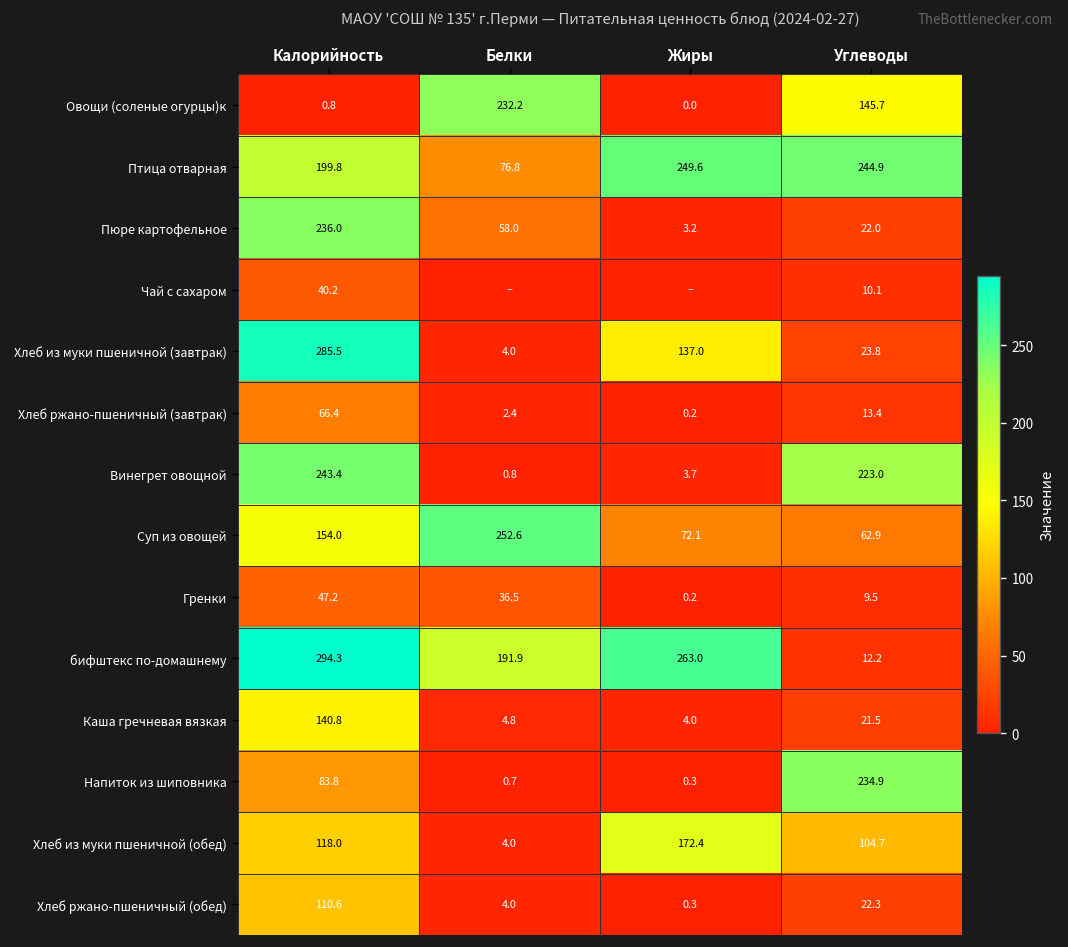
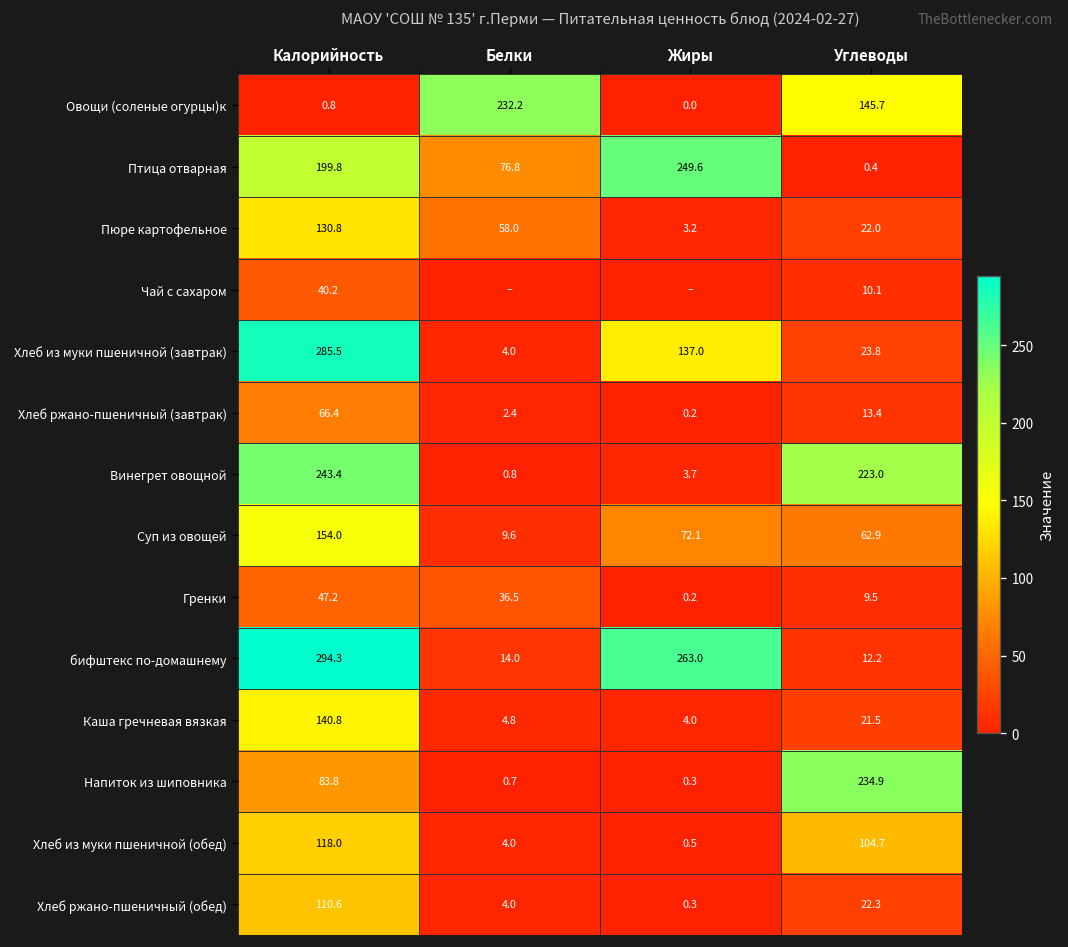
  {
    "Овощи (соленые огурцы)к": {
      "Калорийность": 0.8,
      "Белки": 232.2,
      "Жиры": 0.0,
      "Углеводы": 145.7
    },
    "Птица отварная": {
      "Калорийность": 199.8,
      "Белки": 76.8,
      "Жиры": 249.6,
-     "Углеводы": 244.9
+     "Углеводы": 0.4
    },
    "Пюре картофельное": {
-     "Калорийность": 236.0,
+     "Калорийность": 130.8,
      "Белки": 58.0,
      "Жиры": 3.2,
      "Углеводы": 22.0
    },
    "Чай с сахаром": {
      "Калорийность": 40.2,
      "Углеводы": 10.1
    },
    "Хлеб из муки пшеничной (завтрак)": {
      "Калорийность": 285.5,
      "Белки": 4.0,
      "Жиры": 137.0,
      "Углеводы": 23.8
    },
    "Хлеб ржано-пшеничный (завтрак)": {
      "Калорийность": 66.4,
      "Белки": 2.4,
      "Жиры": 0.2,
      "Углеводы": 13.4
    },
    "Винегрет овощной": {
      "Калорийность": 243.4,
      "Белки": 0.8,
      "Жиры": 3.7,
      "Углеводы": 223.0
    },
    "Суп из овощей": {
      "Калорийность": 154.0,
-     "Белки": 252.6,
+     "Белки": 9.6,
      "Жиры": 72.1,
      "Углеводы": 62.9
    },
    "Гренки": {
      "Калорийность": 47.2,
      "Белки": 36.5,
      "Жиры": 0.2,
      "Углеводы": 9.5
    },
    "бифштекс по-домашнему": {
      "Калорийность": 294.3,
-     "Белки": 191.9,
+     "Белки": 14.0,
      "Жиры": 263.0,
      "Углеводы": 12.2
    },
    "Каша гречневая вязкая": {
      "Калорийность": 140.8,
      "Белки": 4.8,
      "Жиры": 4.0,
      "Углеводы": 21.5
    },
    "Напиток из шиповника": {
      "Калорийность": 83.8,
      "Белки": 0.7,
      "Жиры": 0.3,
      "Углеводы": 234.9
    },
    "Хлеб из муки пшеничной (обед)": {
      "Калорийность": 118.0,
      "Белки": 4.0,
-     "Жиры": 172.4,
+     "Жиры": 0.5,
      "Углеводы": 104.7
    },
    "Хлеб ржано-пшеничный (обед)": {
      "Калорийность": 110.6,
      "Белки": 4.0,
      "Жиры": 0.3,
      "Углеводы": 22.3
    }
  }
